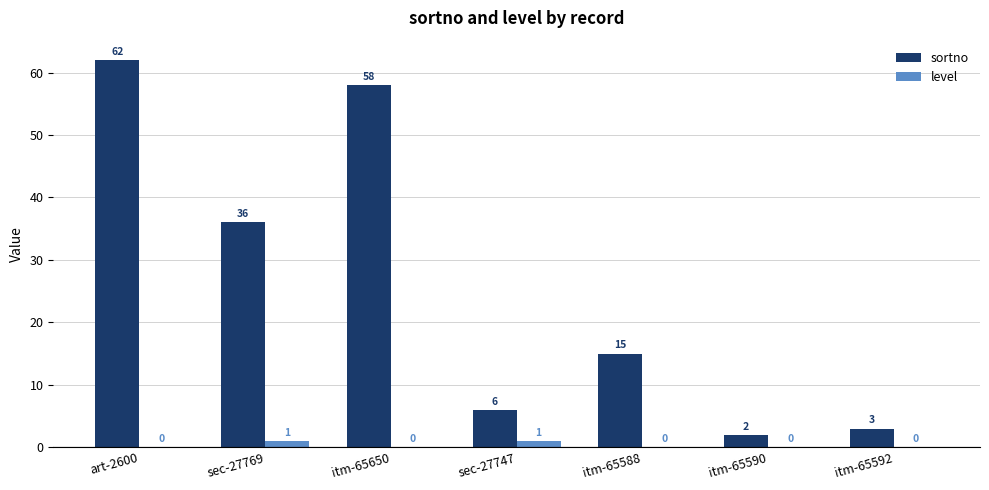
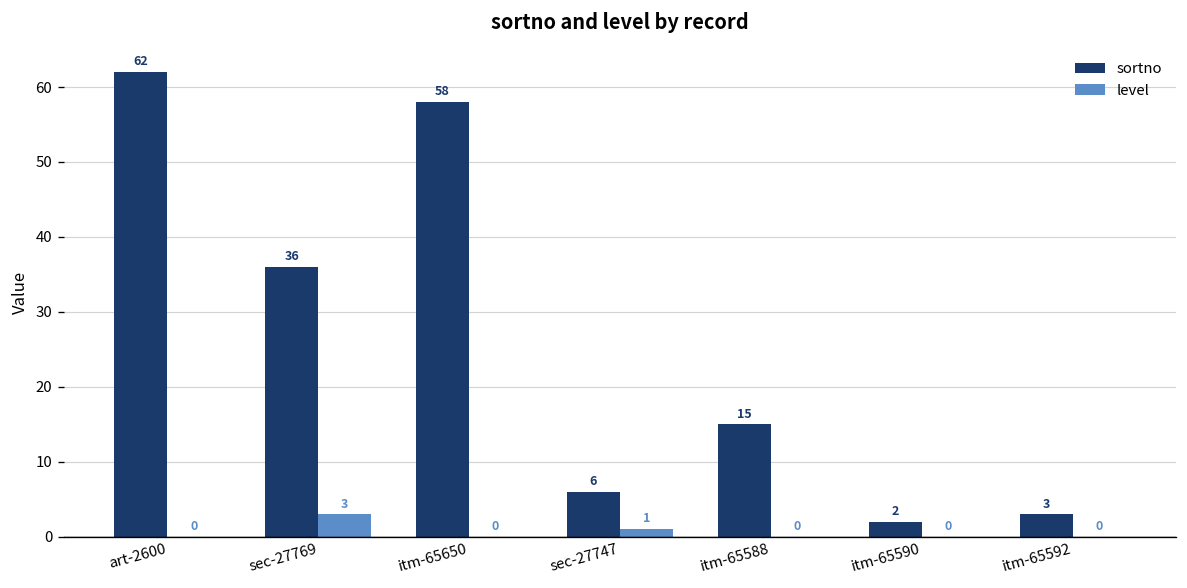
  {
    "sortno": {
      "art-2600": 62,
      "sec-27769": 36,
      "itm-65650": 58,
      "sec-27747": 6,
      "itm-65588": 15,
      "itm-65590": 2,
      "itm-65592": 3
    },
    "level": {
      "art-2600": 0,
-     "sec-27769": 1,
+     "sec-27769": 3,
      "itm-65650": 0,
      "sec-27747": 1,
      "itm-65588": 0,
      "itm-65590": 0,
      "itm-65592": 0
    }
  }
